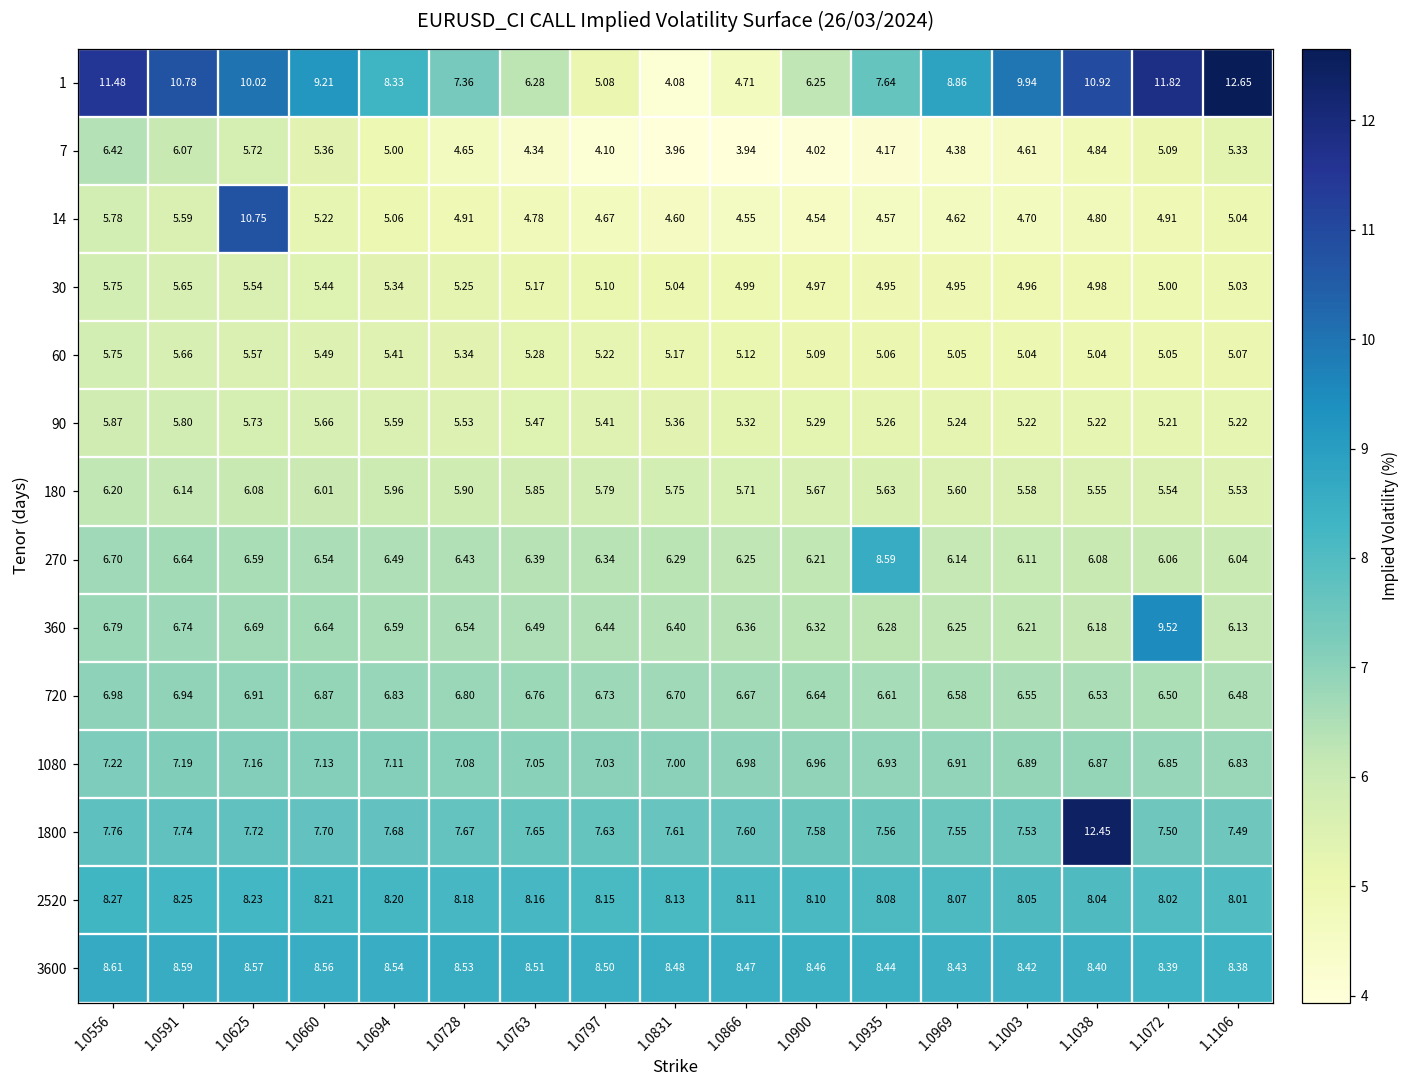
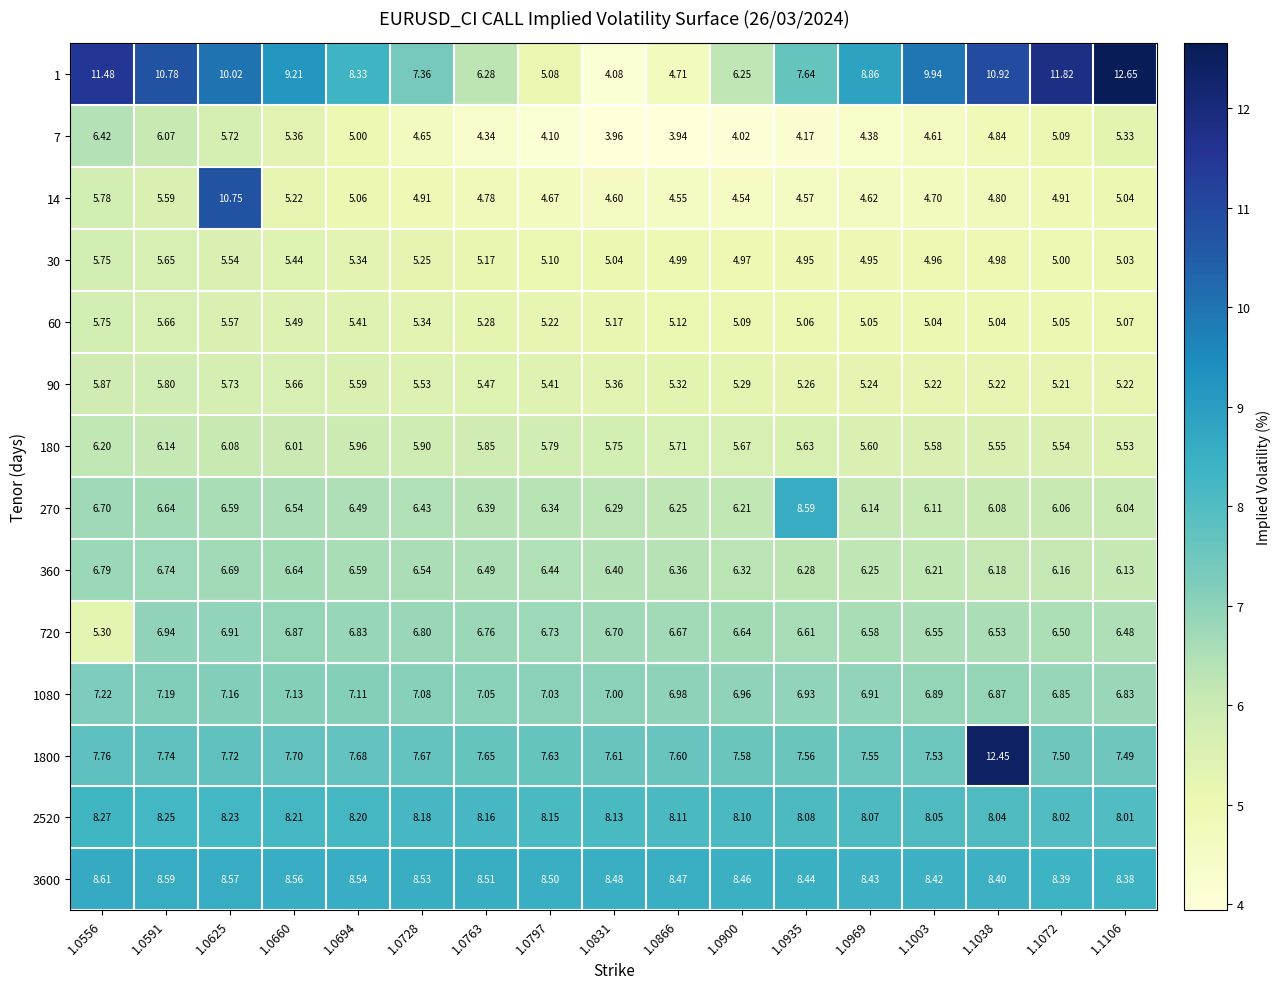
  {
    "360": {
      "1.0556": 6.79,
      "1.0591": 6.74,
      "1.0625": 6.69,
      "1.0660": 6.64,
      "1.0694": 6.59,
      "1.0728": 6.54,
      "1.0763": 6.49,
      "1.0797": 6.44,
      "1.0831": 6.40,
      "1.0866": 6.36,
      "1.0900": 6.32,
      "1.0935": 6.28,
      "1.0969": 6.25,
      "1.1003": 6.21,
      "1.1038": 6.18,
-     "1.1072": 9.52,
+     "1.1072": 6.16,
      "1.1106": 6.13
    },
    "720": {
-     "1.0556": 6.98,
+     "1.0556": 5.30,
      "1.0591": 6.94,
      "1.0625": 6.91,
      "1.0660": 6.87,
      "1.0694": 6.83,
      "1.0728": 6.80,
      "1.0763": 6.76,
      "1.0797": 6.73,
      "1.0831": 6.70,
      "1.0866": 6.67,
      "1.0900": 6.64,
      "1.0935": 6.61,
      "1.0969": 6.58,
      "1.1003": 6.55,
      "1.1038": 6.53,
      "1.1072": 6.50,
      "1.1106": 6.48
    }
  }
